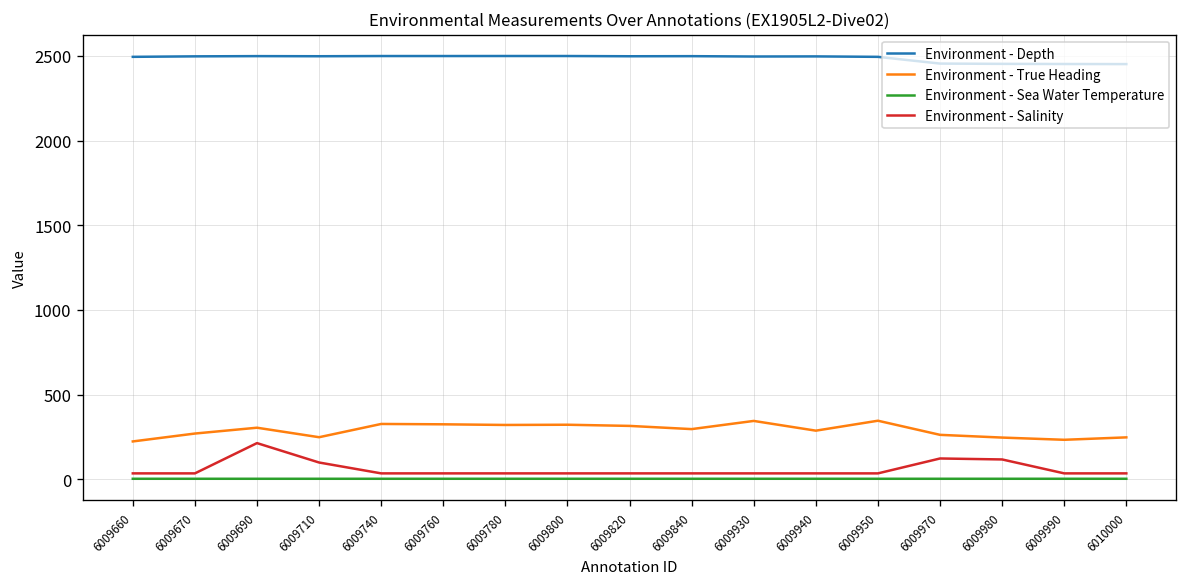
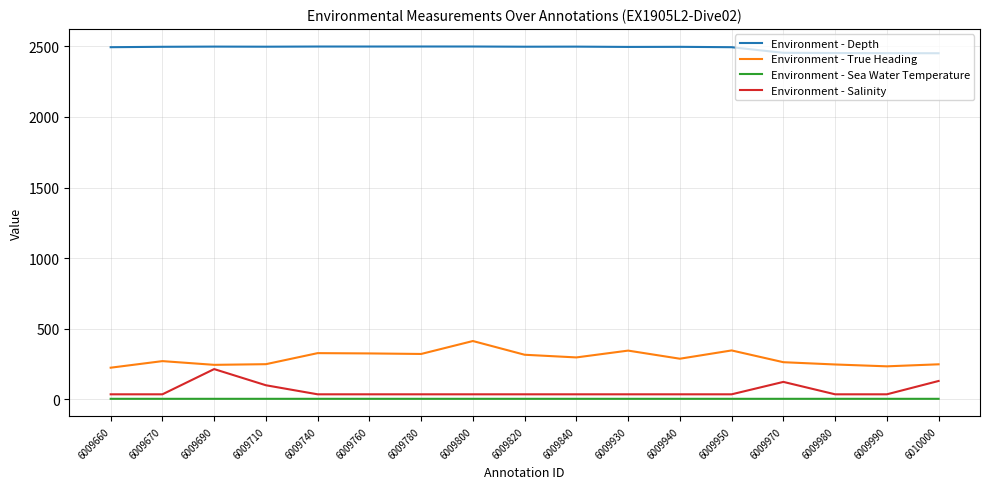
  {
    "Environment - Depth": {
      "6009660": 2490,
      "6009670": 2500,
      "6009690": 2500,
      "6009710": 2500,
      "6009740": 2500,
      "6009760": 2500,
      "6009780": 2500,
      "6009800": 2500,
      "6009820": 2500,
      "6009840": 2500,
      "6009930": 2500,
      "6009940": 2500,
      "6009950": 2490
    },
    "Environment - True Heading": {
      "6009660": 220,
      "6009670": 270,
-     "6009690": 300,
+     "6009690": 240,
      "6009710": 250,
      "6009740": 330,
      "6009760": 320,
      "6009780": 320,
-     "6009800": 320,
+     "6009800": 410,
      "6009820": 320,
      "6009840": 300,
      "6009930": 340,
      "6009940": 290,
      "6009950": 350,
      "6009970": 260,
      "6009980": 250,
      "6009990": 230,
      "6010000": 250
    },
    "Environment - Sea Water Temperature": {
      "6009660": 0,
      "6009670": 0,
      "6009690": 0,
      "6009710": 0,
      "6009740": 0,
      "6009760": 0,
      "6009780": 0,
      "6009800": 0,
      "6009820": 0,
      "6009840": 0,
      "6009930": 0,
      "6009940": 0,
      "6009950": 0,
      "6009970": 0,
      "6009980": 0,
      "6009990": 0,
      "6010000": 0
    },
    "Environment - Salinity": {
      "6009660": 30,
      "6009670": 30,
      "6009690": 210,
      "6009710": 100,
      "6009740": 30,
      "6009760": 30,
      "6009780": 30,
      "6009800": 30,
      "6009820": 30,
      "6009840": 30,
      "6009930": 30,
      "6009940": 30,
      "6009950": 30,
      "6009970": 120,
-     "6009980": 120,
+     "6009980": 30,
      "6009990": 30,
-     "6010000": 30
+     "6010000": 130
    }
  }
